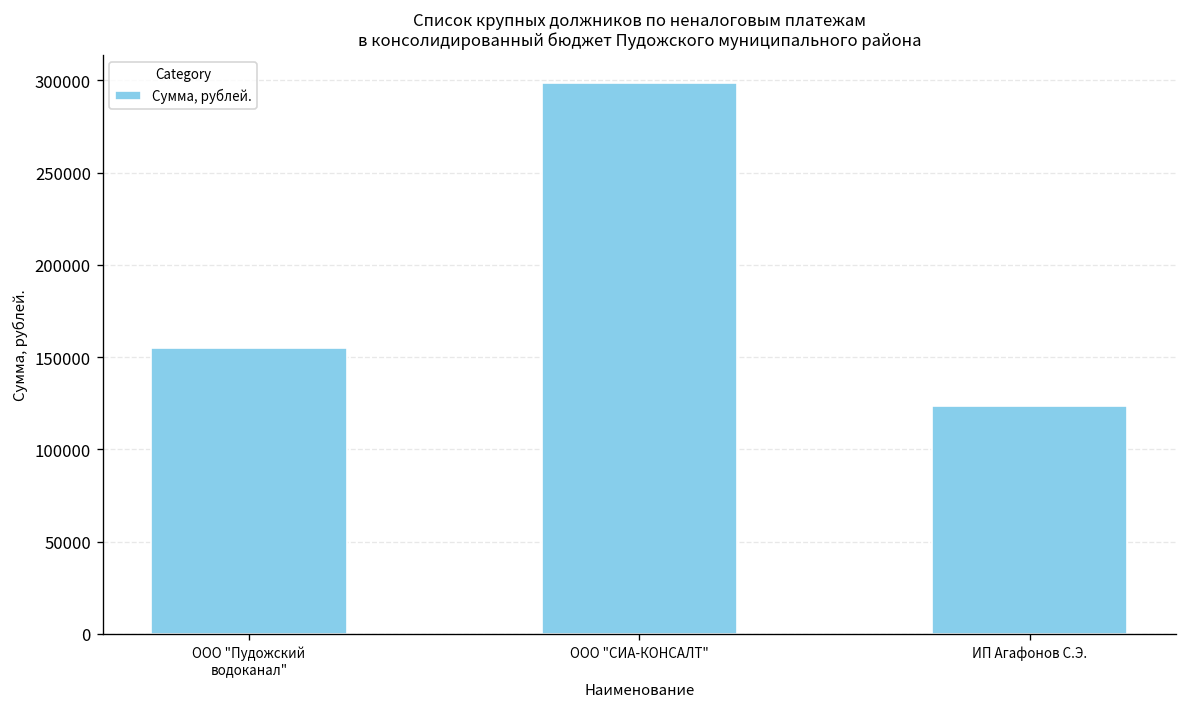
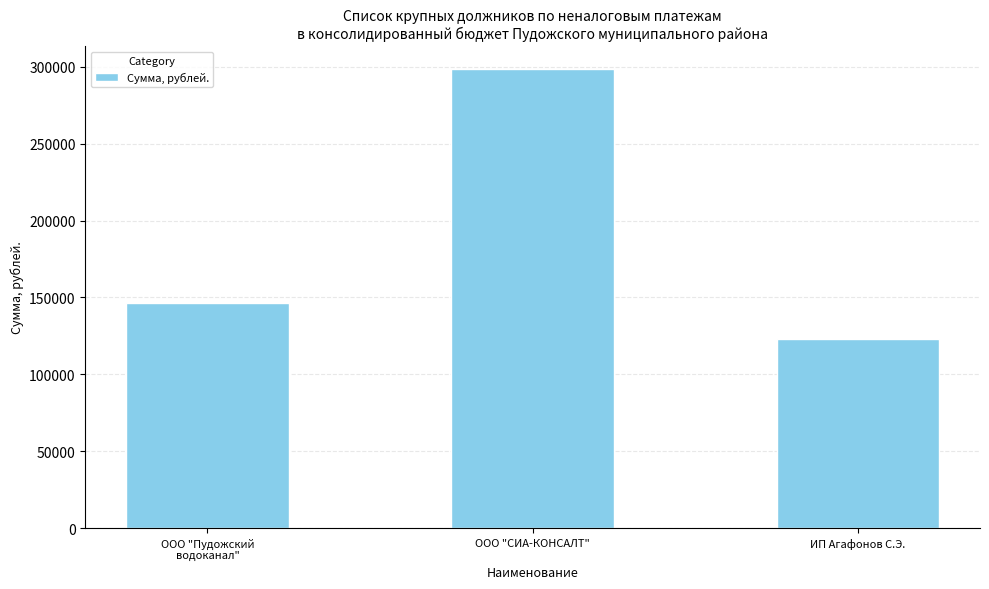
  {
-   "ООО \"Пудожский водоканал\"": 155000,
+   "ООО \"Пудожский водоканал\"": 146000,
    "ООО \"СИА-КОНСАЛТ\"": 299000,
    "ИП Агафонов С.Э.": 123000
  }
